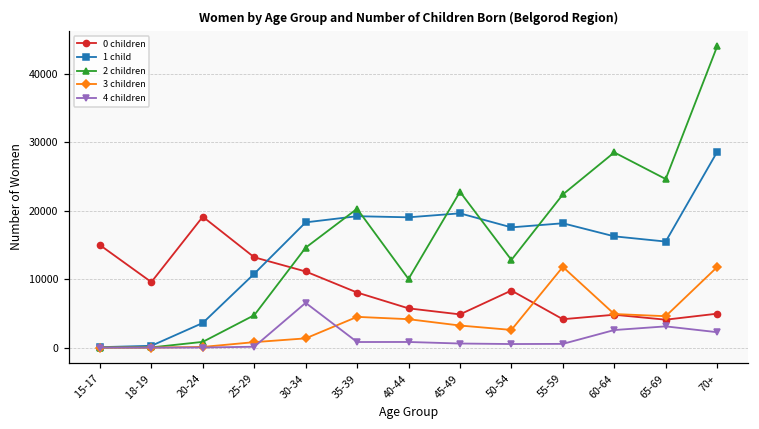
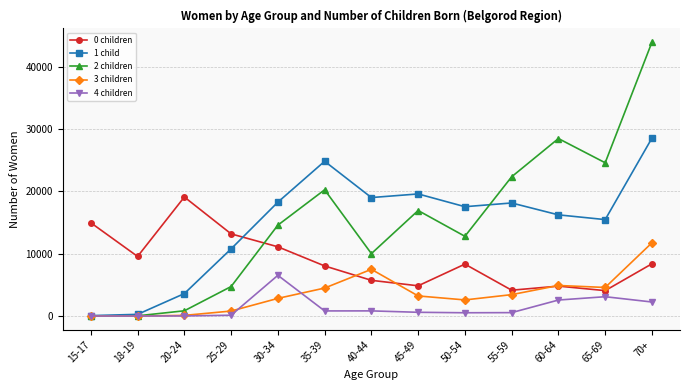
  {
    "0 children": {
      "15-17": 15000,
      "18-19": 10000,
      "20-24": 19000,
      "25-29": 13000,
      "30-34": 11000,
      "35-39": 8000,
      "40-44": 6000,
      "45-49": 5000,
      "50-54": 8000,
      "55-59": 4000,
      "65-69": 4000,
-     "70+": 5000
+     "70+": 8000
    },
    "1 child": {
      "20-24": 4000,
      "25-29": 11000,
      "30-34": 18000,
-     "35-39": 19000,
+     "35-39": 25000,
      "40-44": 19000,
      "45-49": 20000,
      "50-54": 18000,
      "55-59": 18000,
      "60-64": 16000,
      "65-69": 15000,
      "70+": 29000
    },
    "2 children": {
      "20-24": 1000,
      "25-29": 5000,
      "30-34": 15000,
      "35-39": 20000,
      "40-44": 10000,
-     "45-49": 23000,
+     "45-49": 17000,
      "50-54": 13000,
      "55-59": 22000,
      "60-64": 29000,
      "65-69": 25000,
      "70+": 44000
    },
    "3 children": {
      "25-29": 1000,
-     "30-34": 1000,
+     "30-34": 3000,
      "35-39": 4000,
-     "40-44": 4000,
+     "40-44": 8000,
      "45-49": 3000,
      "50-54": 3000,
-     "55-59": 12000,
+     "55-59": 3000,
      "65-69": 5000,
      "70+": 12000
    },
    "4 children": {
      "25-29": 0,
      "30-34": 7000,
      "35-39": 1000,
      "40-44": 1000,
      "45-49": 1000,
      "50-54": 1000,
      "55-59": 1000,
      "60-64": 3000,
      "65-69": 3000,
      "70+": 2000
    }
  }
